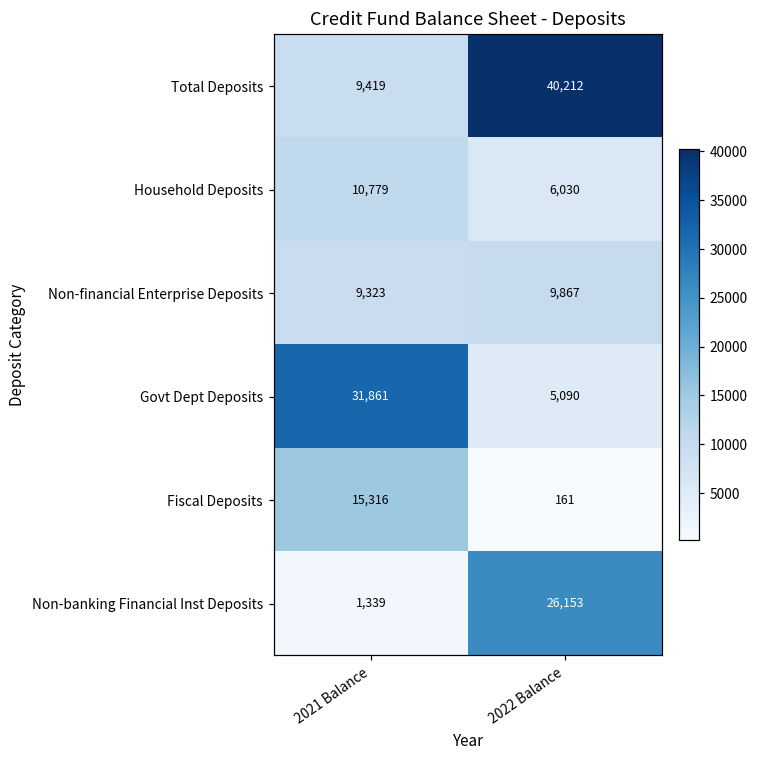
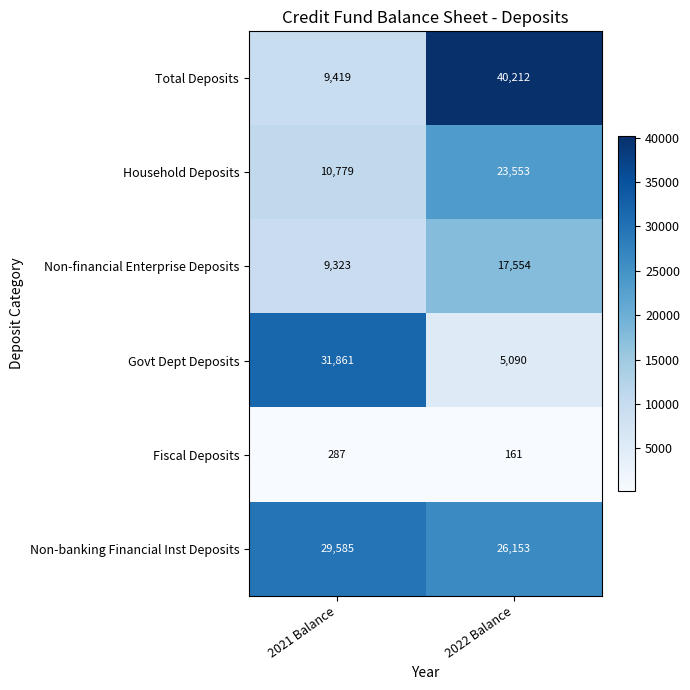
  {
    "Total Deposits": {
      "2021 Balance": "9,419",
      "2022 Balance": "40,212"
    },
    "Household Deposits": {
      "2021 Balance": "10,779",
-     "2022 Balance": "6,030"
+     "2022 Balance": "23,553"
    },
    "Non-financial Enterprise Deposits": {
      "2021 Balance": "9,323",
-     "2022 Balance": "9,867"
+     "2022 Balance": "17,554"
    },
    "Govt Dept Deposits": {
      "2021 Balance": "31,861",
      "2022 Balance": "5,090"
    },
    "Fiscal Deposits": {
-     "2021 Balance": "15,316",
+     "2021 Balance": "287",
      "2022 Balance": "161"
    },
    "Non-banking Financial Inst Deposits": {
-     "2021 Balance": "1,339",
+     "2021 Balance": "29,585",
      "2022 Balance": "26,153"
    }
  }
